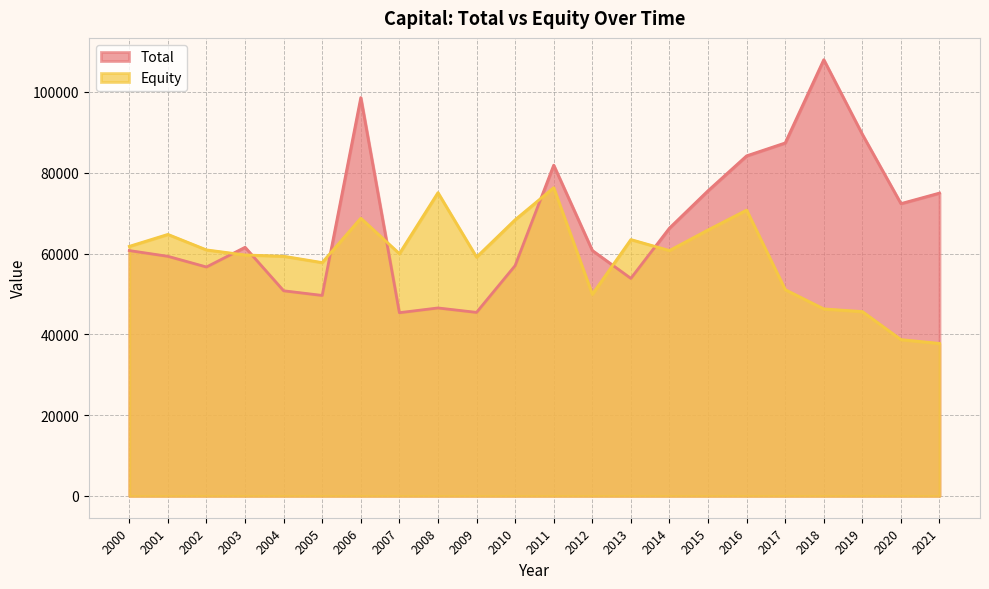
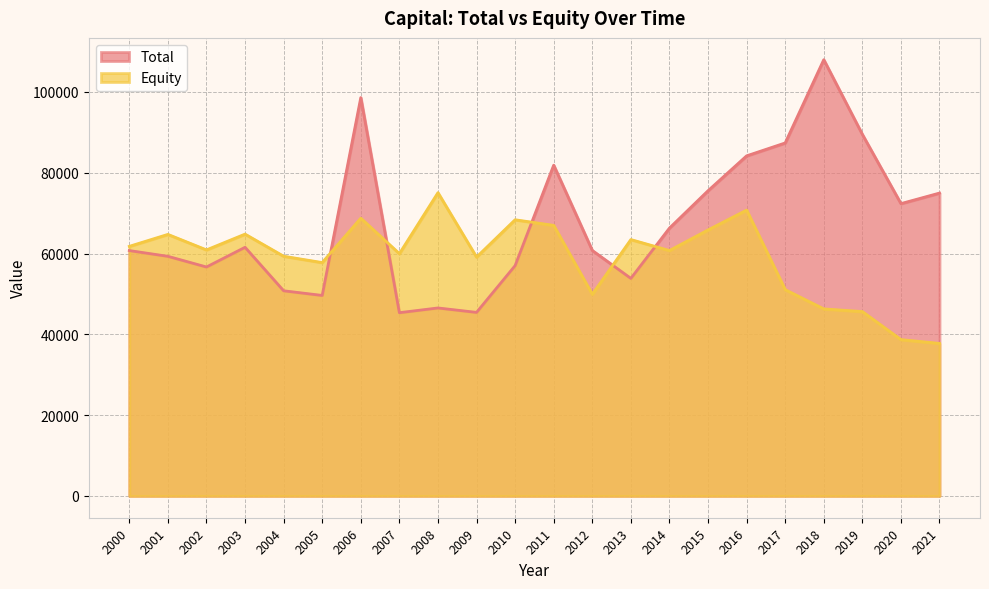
  {
    "Total": {
      "2000": 61000,
      "2001": 59000,
      "2002": 57000,
      "2003": 62000,
      "2004": 51000,
      "2005": 50000,
      "2006": 99000,
      "2007": 45000,
      "2008": 47000,
      "2009": 45000,
      "2010": 57000,
      "2011": 82000,
      "2012": 61000,
      "2013": 54000,
      "2014": 66000,
      "2015": 76000,
      "2016": 84000,
      "2017": 87000,
      "2018": 108000,
      "2019": 90000,
      "2020": 72000,
      "2021": 75000
    },
    "Equity": {
      "2000": 62000,
      "2001": 65000,
      "2002": 61000,
-     "2003": 60000,
+     "2003": 65000,
      "2004": 59000,
      "2005": 58000,
      "2006": 69000,
      "2007": 60000,
      "2008": 75000,
      "2009": 59000,
      "2010": 68000,
-     "2011": 76000,
+     "2011": 67000,
      "2012": 50000,
      "2013": 63000,
      "2014": 61000,
      "2015": 66000,
      "2016": 71000,
      "2017": 51000,
      "2018": 46000,
      "2019": 46000,
      "2020": 39000,
      "2021": 38000
    }
  }
